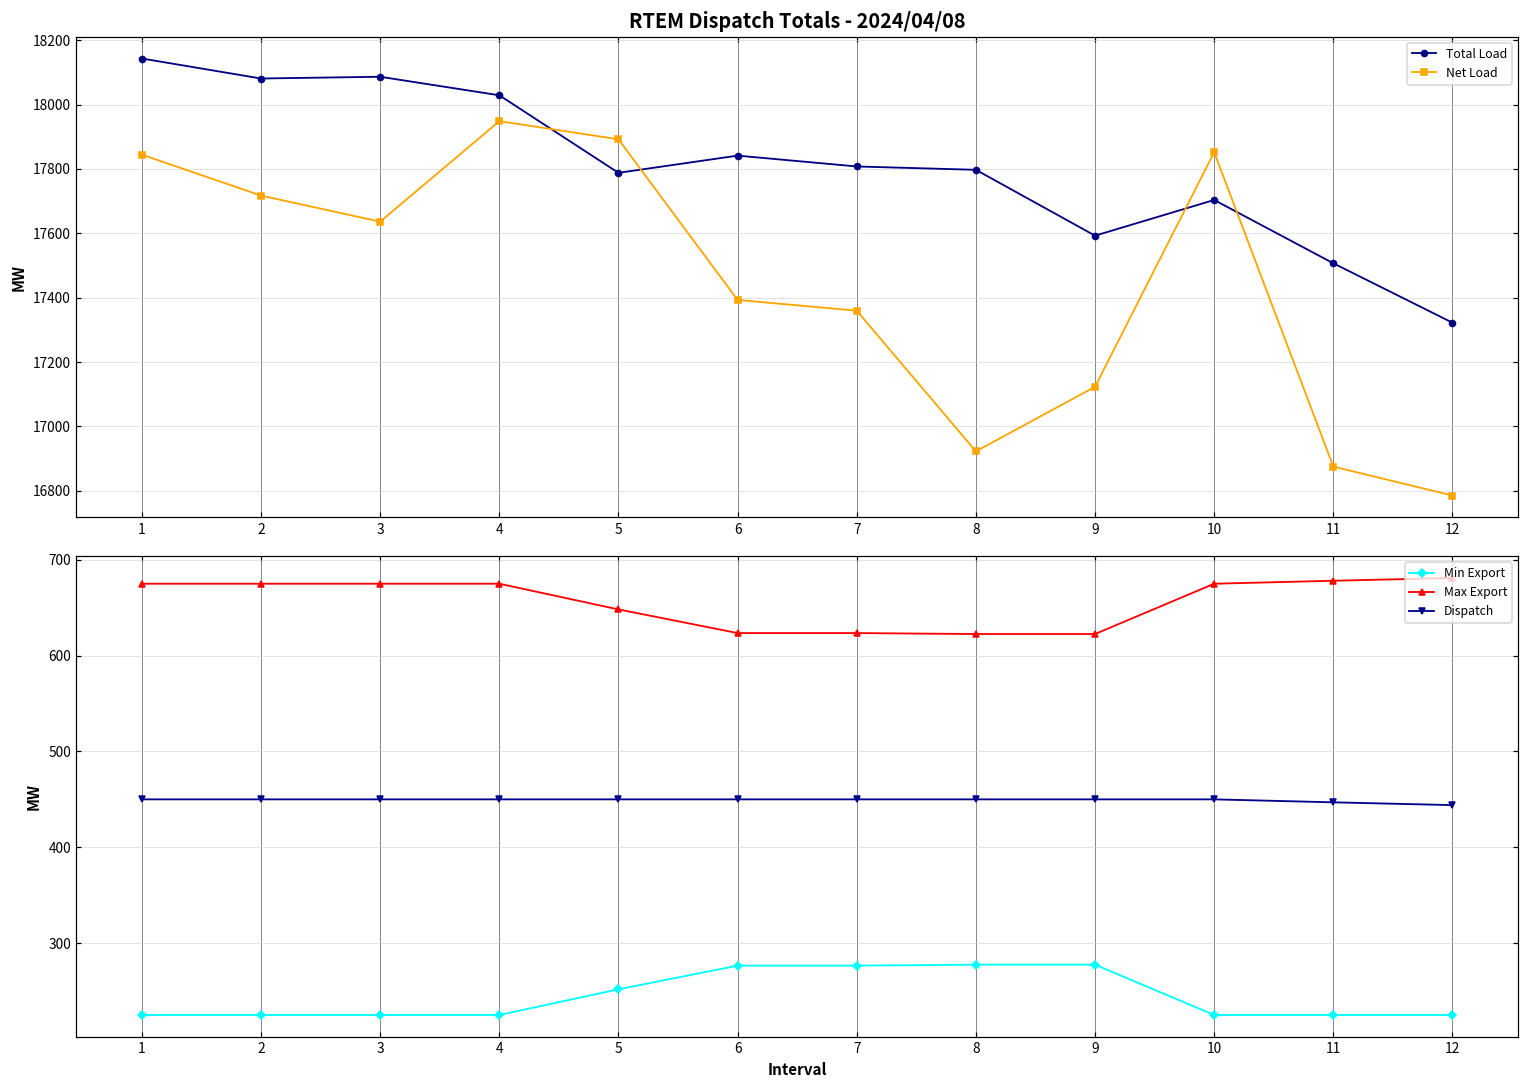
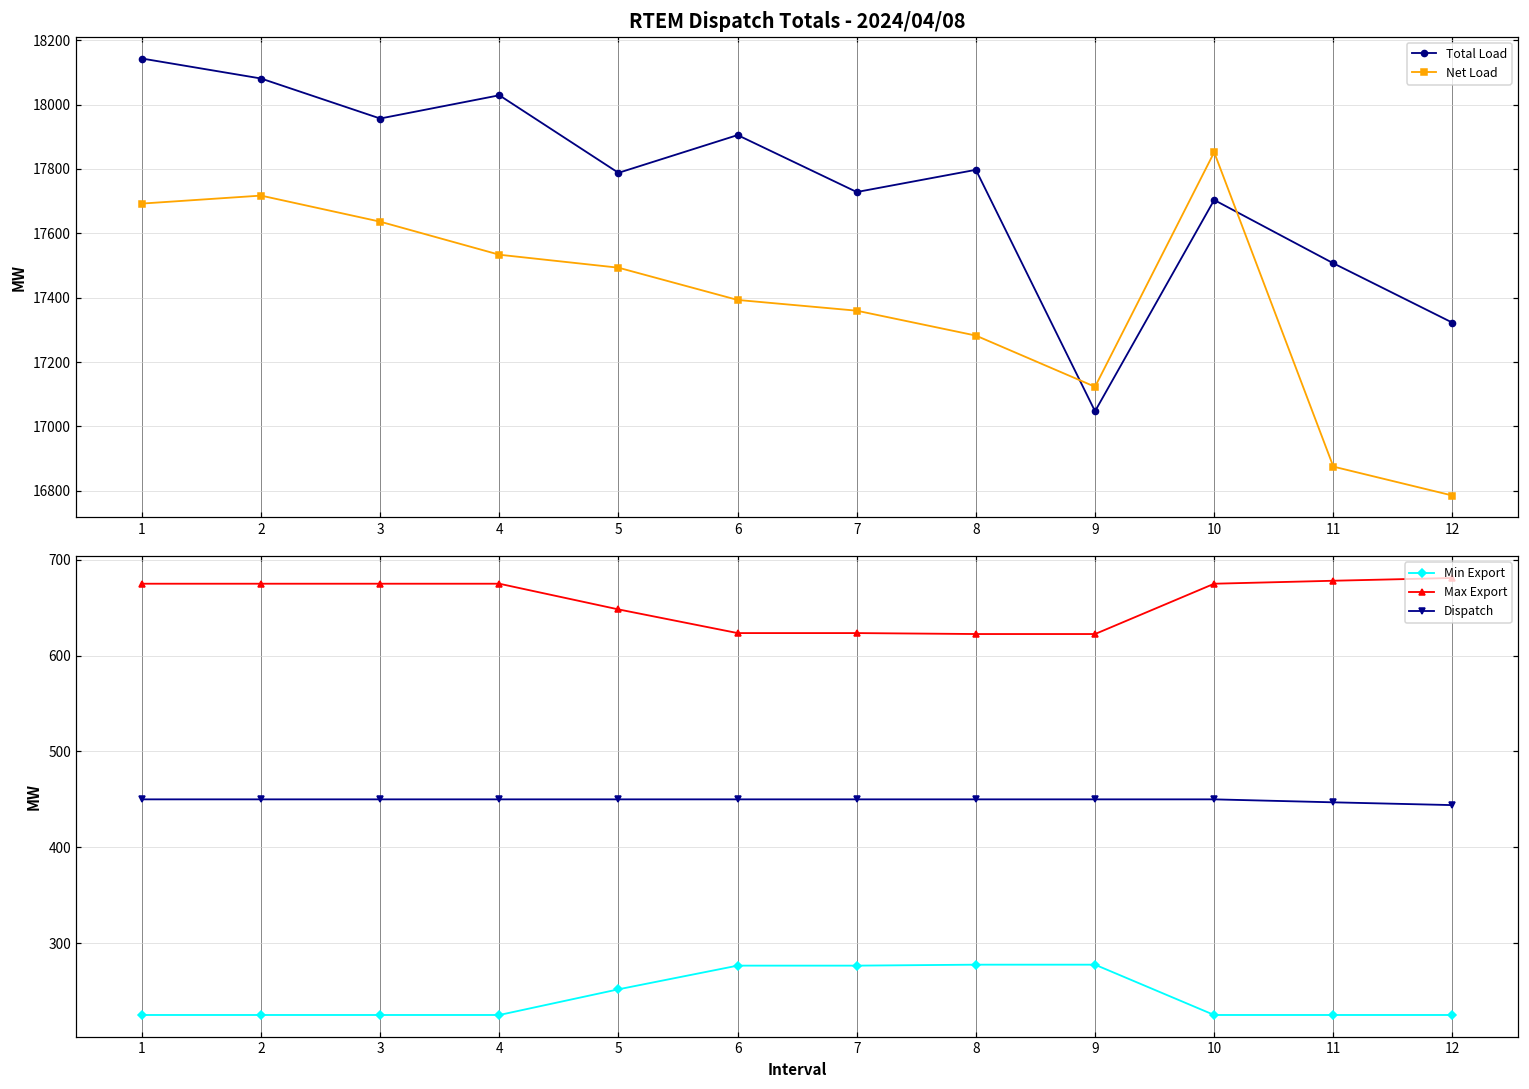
  {
    "RTEM Dispatch Totals - 2024/04/08": {
      "Total Load": {
        "1": 18140,
        "2": 18080,
-       "3": 18090,
+       "3": 17960,
        "4": 18030,
        "5": 17790,
-       "6": 17840,
-       "7": 17810,
+       "6": 17910,
+       "7": 17730,
        "8": 17800,
-       "9": 17590,
+       "9": 17050,
        "10": 17700,
        "11": 17510,
        "12": 17320
      },
      "Net Load": {
-       "1": 17840,
+       "1": 17690,
        "2": 17720,
        "3": 17640,
-       "4": 17950,
-       "5": 17890,
+       "4": 17530,
+       "5": 17490,
        "6": 17390,
        "7": 17360,
-       "8": 16920,
+       "8": 17280,
        "9": 17120,
        "10": 17850,
        "11": 16880,
        "12": 16790
      }
    }
  }
